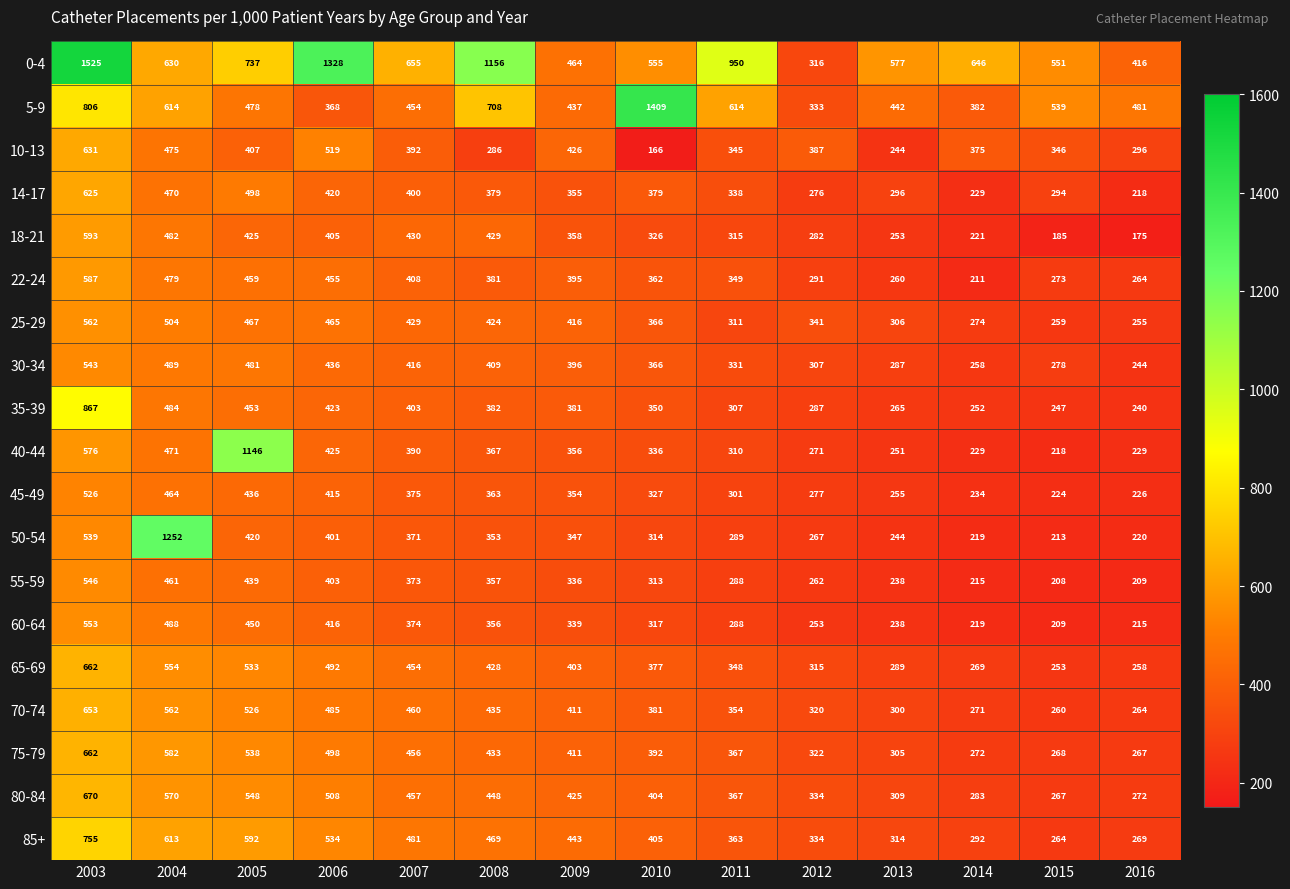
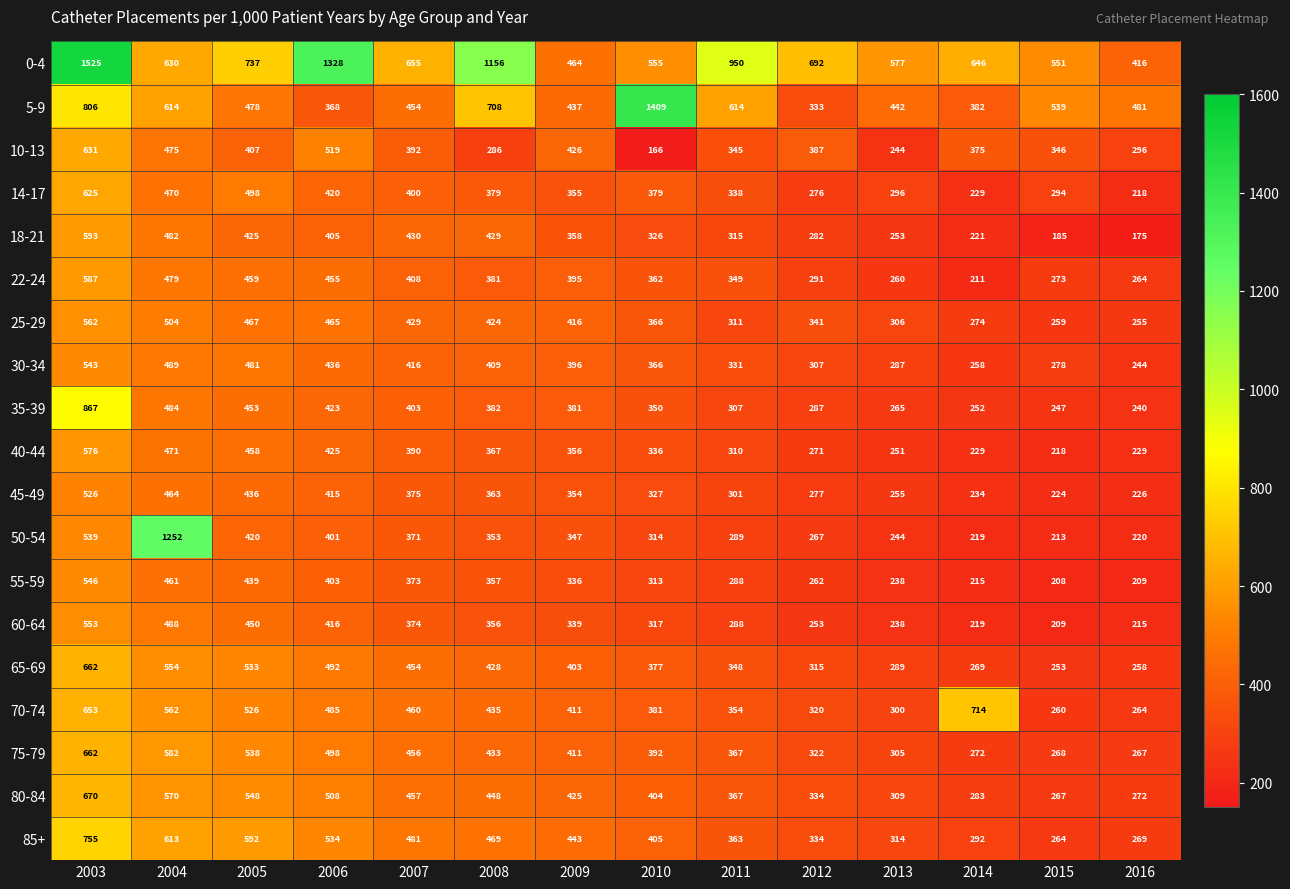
  {
    "0-4": {
      "2003": 1525,
      "2004": 630,
      "2005": 737,
      "2006": 1328,
      "2007": 655,
      "2008": 1156,
      "2009": 464,
      "2010": 555,
      "2011": 950,
-     "2012": 316,
+     "2012": 692,
      "2013": 577,
      "2014": 646,
      "2015": 551,
      "2016": 416
    },
    "40-44": {
      "2003": 576,
      "2004": 471,
-     "2005": 1146,
+     "2005": 458,
      "2006": 425,
      "2007": 390,
      "2008": 367,
      "2009": 356,
      "2010": 336,
      "2011": 310,
      "2012": 271,
      "2013": 251,
      "2014": 229,
      "2015": 218,
      "2016": 229
    },
    "70-74": {
      "2003": 653,
      "2004": 562,
      "2005": 526,
      "2006": 485,
      "2007": 460,
      "2008": 435,
      "2009": 411,
      "2010": 381,
      "2011": 354,
      "2012": 320,
      "2013": 300,
-     "2014": 271,
+     "2014": 714,
      "2015": 260,
      "2016": 264
    }
  }
